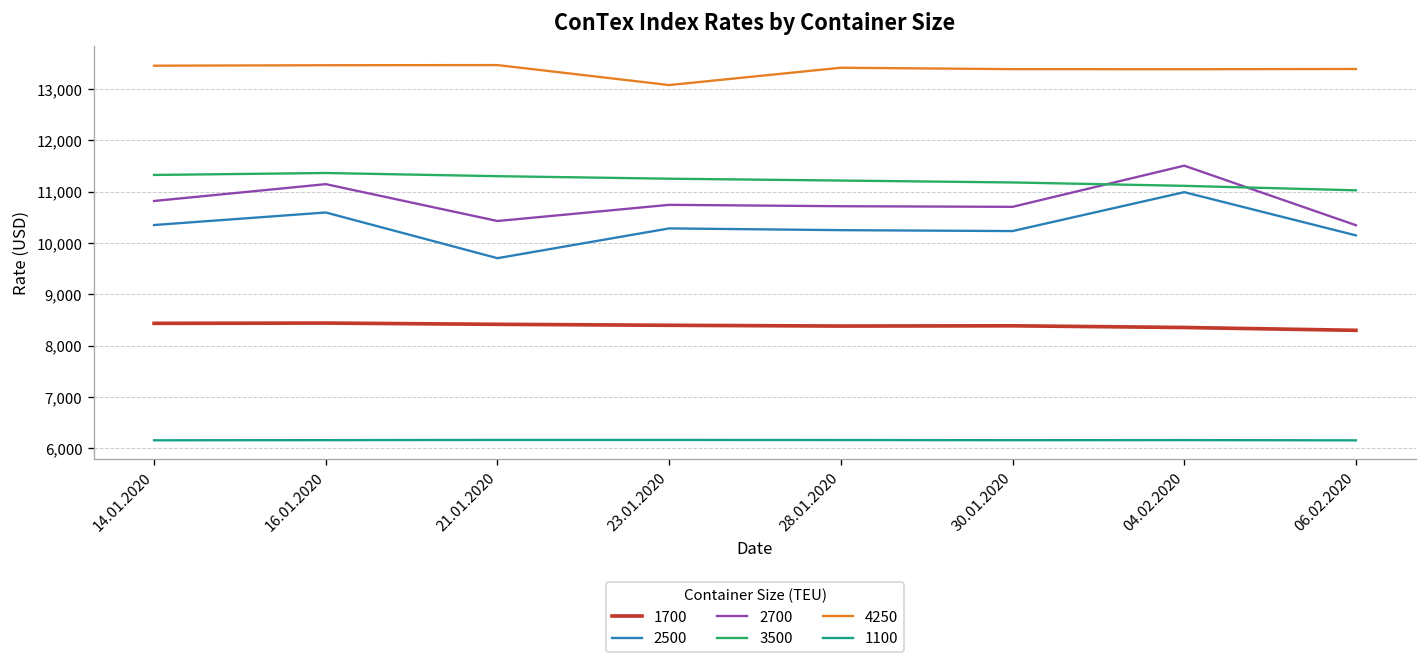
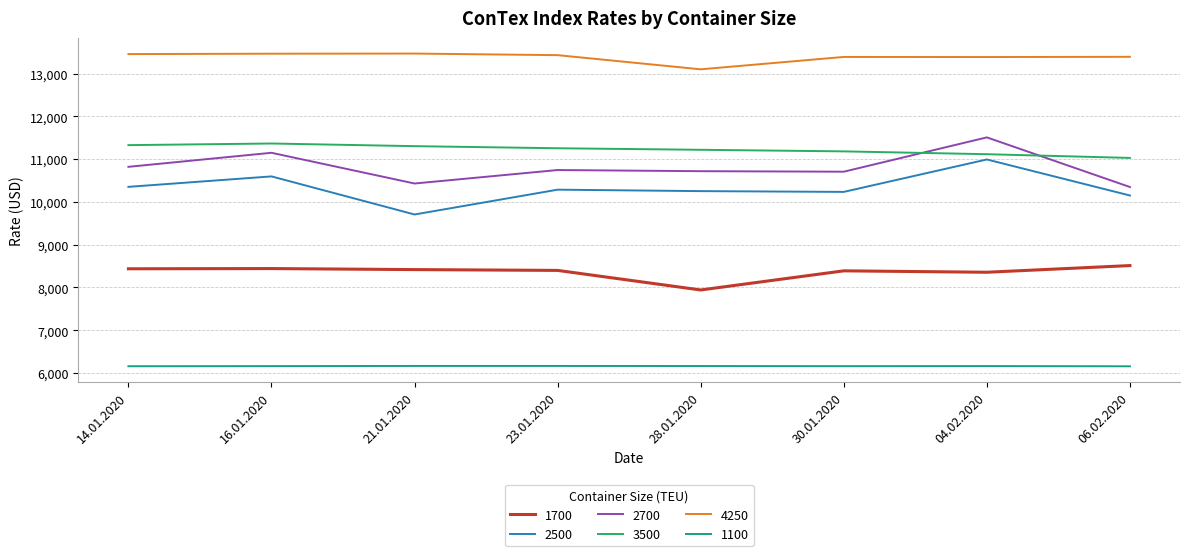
  {
    "1700": {
      "14.01.2020": "8,400",
      "16.01.2020": "8,400",
      "21.01.2020": "8,400",
      "23.01.2020": "8,400",
-     "28.01.2020": "8,400",
+     "28.01.2020": "7,900",
      "30.01.2020": "8,400",
      "04.02.2020": "8,400",
-     "06.02.2020": "8,300"
+     "06.02.2020": "8,500"
    },
    "2500": {
      "14.01.2020": "10,400",
      "16.01.2020": "10,600",
      "21.01.2020": "9,700",
      "23.01.2020": "10,300",
      "28.01.2020": "10,300",
      "30.01.2020": "10,200",
      "04.02.2020": "11,000",
      "06.02.2020": "10,100"
    },
    "2700": {
      "14.01.2020": "10,800",
      "16.01.2020": "11,100",
      "21.01.2020": "10,400",
      "23.01.2020": "10,700",
      "28.01.2020": "10,700",
      "30.01.2020": "10,700",
      "04.02.2020": "11,500",
      "06.02.2020": "10,300"
    },
    "4250": {
      "14.01.2020": "13,500",
      "16.01.2020": "13,500",
      "21.01.2020": "13,500",
-     "23.01.2020": "13,100",
-     "28.01.2020": "13,400",
+     "23.01.2020": "13,400",
+     "28.01.2020": "13,100",
      "30.01.2020": "13,400",
      "04.02.2020": "13,400",
      "06.02.2020": "13,400"
    }
  }
